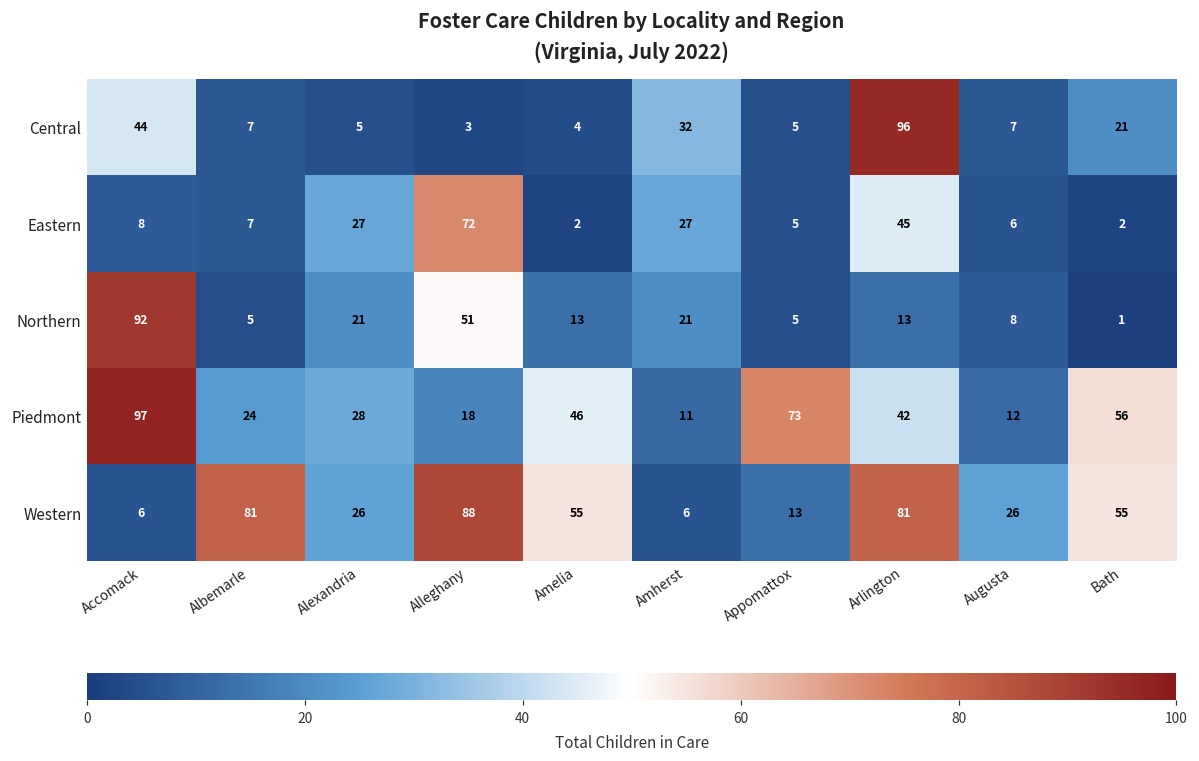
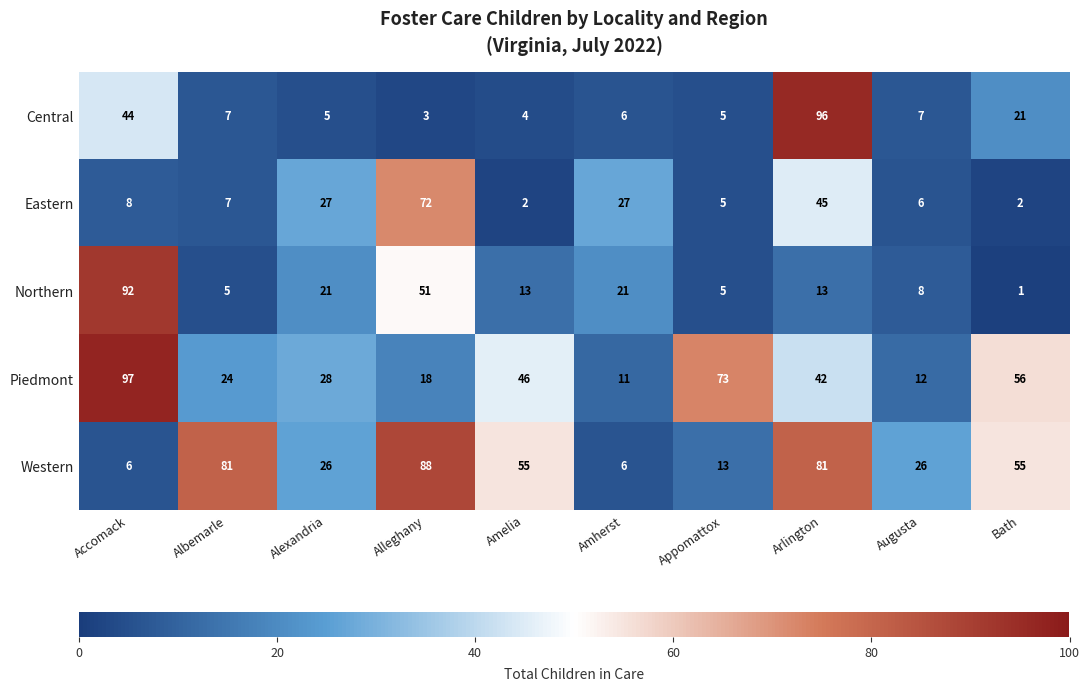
  {
    "Central": {
      "Accomack": 44,
      "Albemarle": 7,
      "Alexandria": 5,
      "Alleghany": 3,
      "Amelia": 4,
-     "Amherst": 32,
+     "Amherst": 6,
      "Appomattox": 5,
      "Arlington": 96,
      "Augusta": 7,
      "Bath": 21
    },
    "Eastern": {
      "Accomack": 8,
      "Albemarle": 7,
      "Alexandria": 27,
      "Alleghany": 72,
      "Amelia": 2,
      "Amherst": 27,
      "Appomattox": 5,
      "Arlington": 45,
      "Augusta": 6,
      "Bath": 2
    },
    "Northern": {
      "Accomack": 92,
      "Albemarle": 5,
      "Alexandria": 21,
      "Alleghany": 51,
      "Amelia": 13,
      "Amherst": 21,
      "Appomattox": 5,
      "Arlington": 13,
      "Augusta": 8,
      "Bath": 1
    },
    "Piedmont": {
      "Accomack": 97,
      "Albemarle": 24,
      "Alexandria": 28,
      "Alleghany": 18,
      "Amelia": 46,
      "Amherst": 11,
      "Appomattox": 73,
      "Arlington": 42,
      "Augusta": 12,
      "Bath": 56
    },
    "Western": {
      "Accomack": 6,
      "Albemarle": 81,
      "Alexandria": 26,
      "Alleghany": 88,
      "Amelia": 55,
      "Amherst": 6,
      "Appomattox": 13,
      "Arlington": 81,
      "Augusta": 26,
      "Bath": 55
    }
  }
